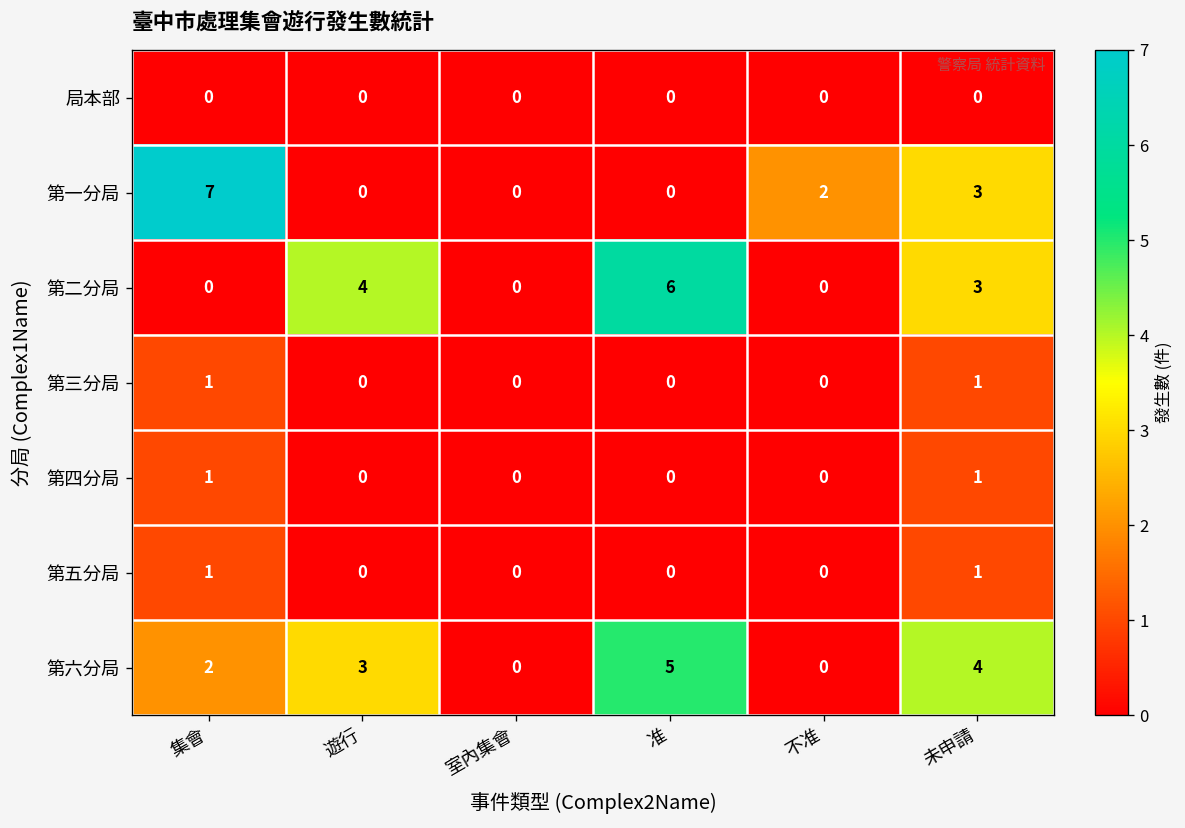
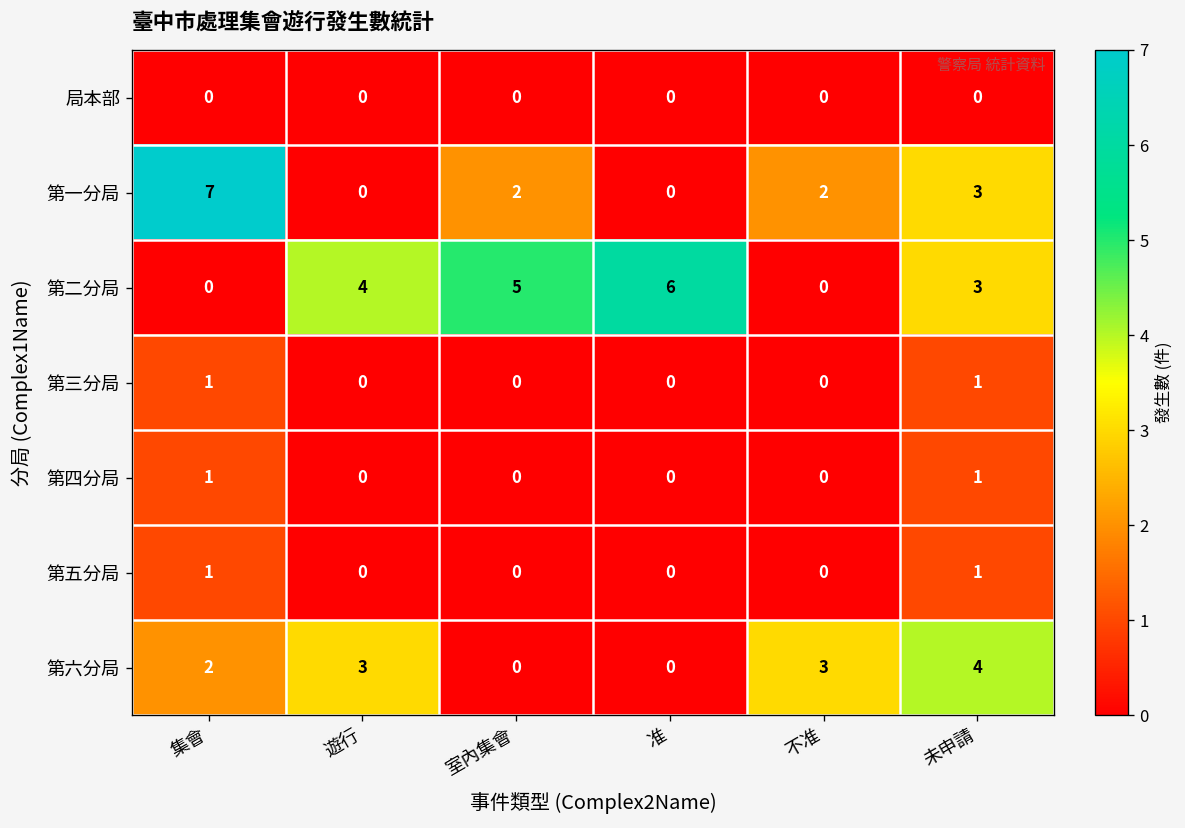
  {
    "局本部": {
      "集會": 0,
      "遊行": 0,
      "室內集會": 0,
      "准": 0,
      "不准": 0
    },
    "第一分局": {
      "集會": 7,
      "遊行": 0,
-     "室內集會": 0,
+     "室內集會": 2,
      "准": 0,
      "不准": 2,
      "未申請": 3
    },
    "第二分局": {
      "集會": 0,
      "遊行": 4,
-     "室內集會": 0,
+     "室內集會": 5,
      "准": 6,
      "不准": 0,
      "未申請": 3
    },
    "第三分局": {
      "集會": 1,
      "遊行": 0,
      "室內集會": 0,
      "准": 0,
      "不准": 0,
      "未申請": 1
    },
    "第四分局": {
      "集會": 1,
      "遊行": 0,
      "室內集會": 0,
      "准": 0,
      "不准": 0,
      "未申請": 1
    },
    "第五分局": {
      "集會": 1,
      "遊行": 0,
      "室內集會": 0,
      "准": 0,
      "不准": 0,
      "未申請": 1
    },
    "第六分局": {
      "集會": 2,
      "遊行": 3,
      "室內集會": 0,
-     "准": 5,
-     "不准": 0,
+     "准": 0,
+     "不准": 3,
      "未申請": 4
    }
  }
